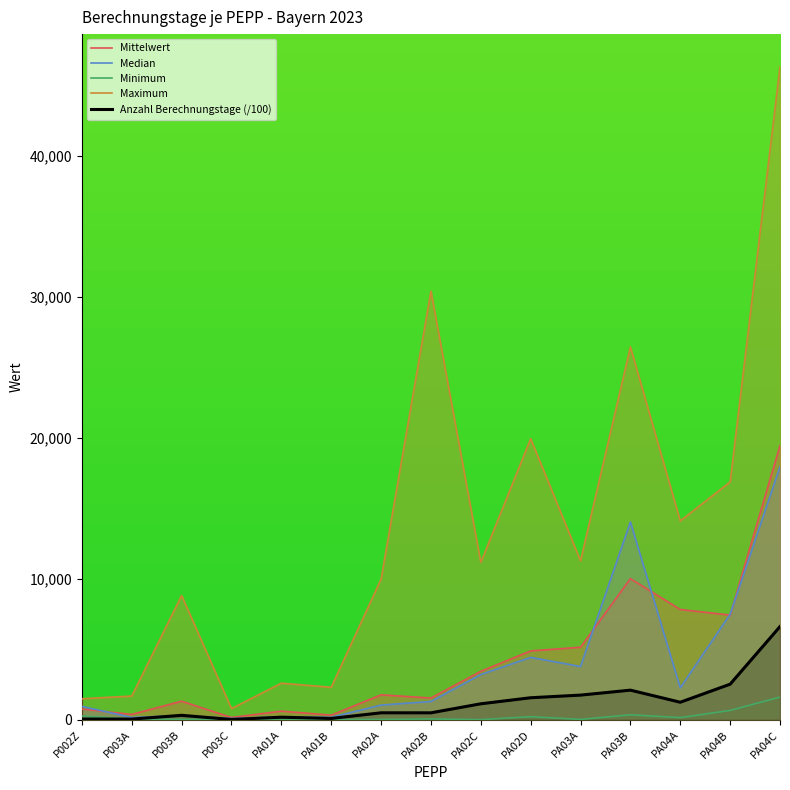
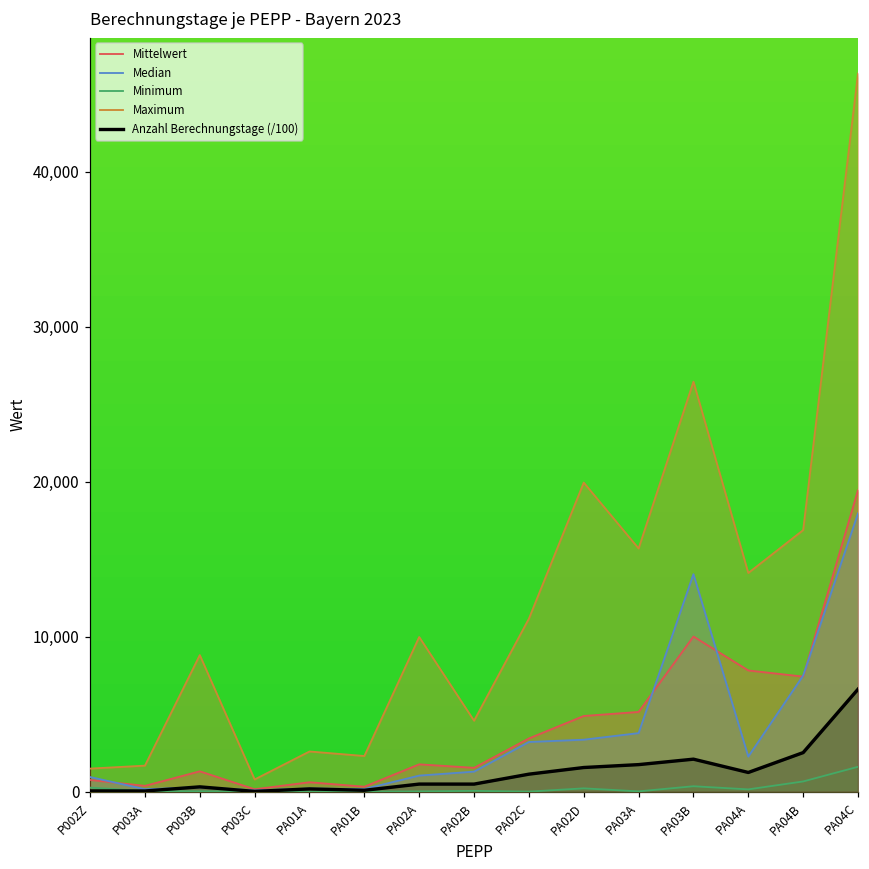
  {
    "Mittelwert": {
      "P002Z": "800",
      "P003A": "400",
      "P003B": "1,300",
      "PA01A": "600",
      "PA02A": "1,800",
      "PA02B": "1,500",
      "PA02C": "3,400",
      "PA02D": "4,900",
      "PA03A": "5,100",
      "PA03B": "10,000",
      "PA04A": "7,800",
      "PA04C": "19,500"
    },
    "Median": {
      "P002Z": "1,000",
      "PA02A": "1,000",
      "PA02B": "1,300",
      "PA02C": "3,200",
-     "PA02D": "4,400",
+     "PA02D": "3,400",
      "PA03A": "3,800",
      "PA03B": "14,000",
      "PA04A": "2,300",
      "PA04C": "18,000"
    },
    "Minimum": {
      "P002Z": "300",
      "P003B": "0",
      "PA01A": "0",
      "PA02A": "0",
      "PA02B": "100",
      "PA02C": "0",
      "PA02D": "200",
      "PA03A": "0",
      "PA03B": "400",
      "PA04A": "200",
      "PA04B": "700",
      "PA04C": "1,600"
    },
    "Maximum": {
      "P002Z": "1,500",
      "P003A": "1,700",
      "P003B": "8,800",
      "P003C": "800",
      "PA01A": "2,600",
      "PA01B": "2,300",
      "PA02A": "10,000",
-     "PA02B": "30,400",
+     "PA02B": "4,600",
      "PA02C": "11,200",
      "PA02D": "19,900",
-     "PA03A": "11,300",
+     "PA03A": "15,700",
      "PA03B": "26,500",
      "PA04A": "14,100",
      "PA04B": "16,900",
      "PA04C": "46,300"
    },
    "Anzahl Berechnungstage (/100)": {
      "P002Z": "100",
      "PA02A": "500",
      "PA02B": "500",
      "PA02C": "1,100",
      "PA02D": "1,600",
      "PA03A": "1,800",
      "PA03B": "2,100",
      "PA04A": "1,200",
      "PA04B": "2,500",
      "PA04C": "6,600"
    }
  }
